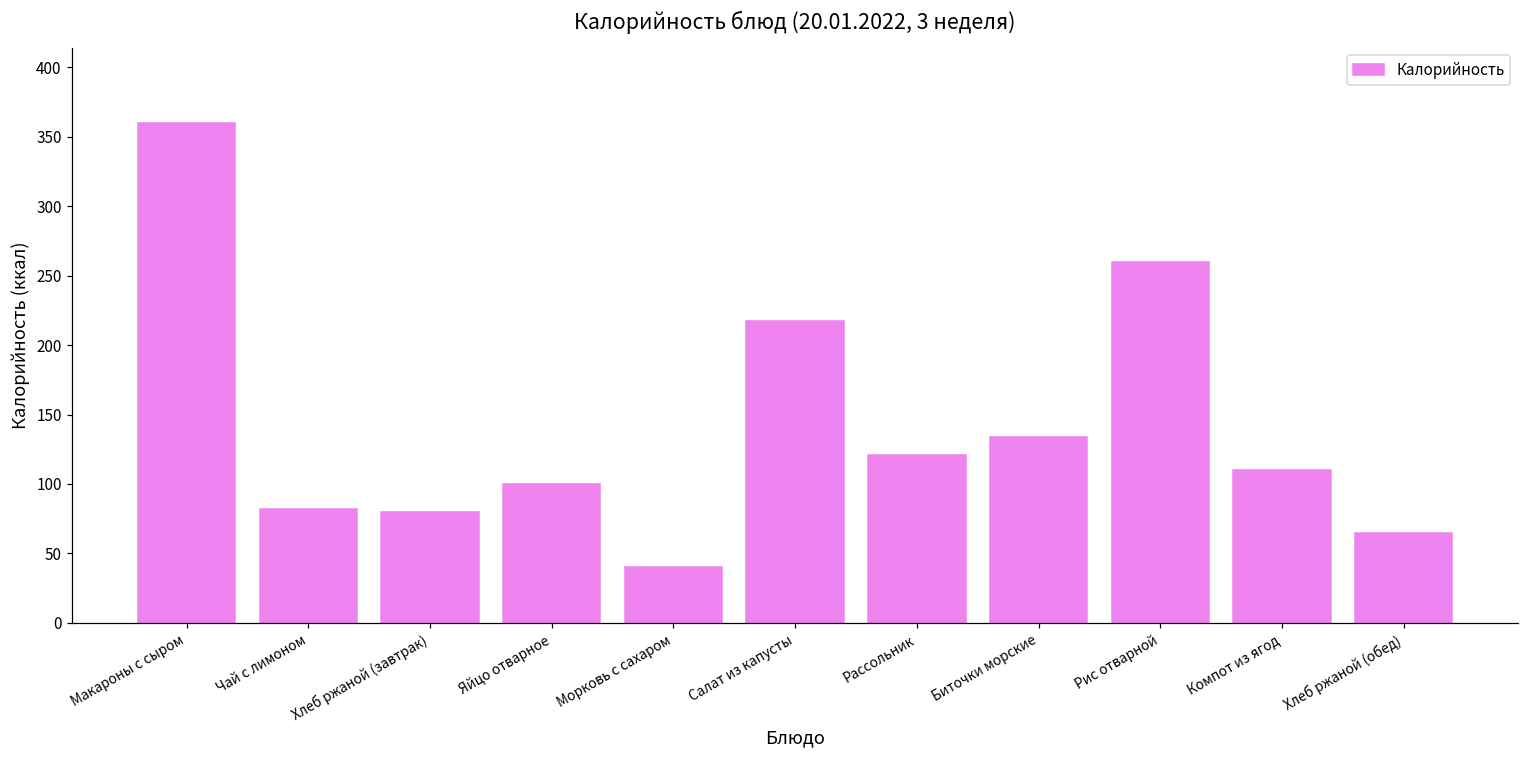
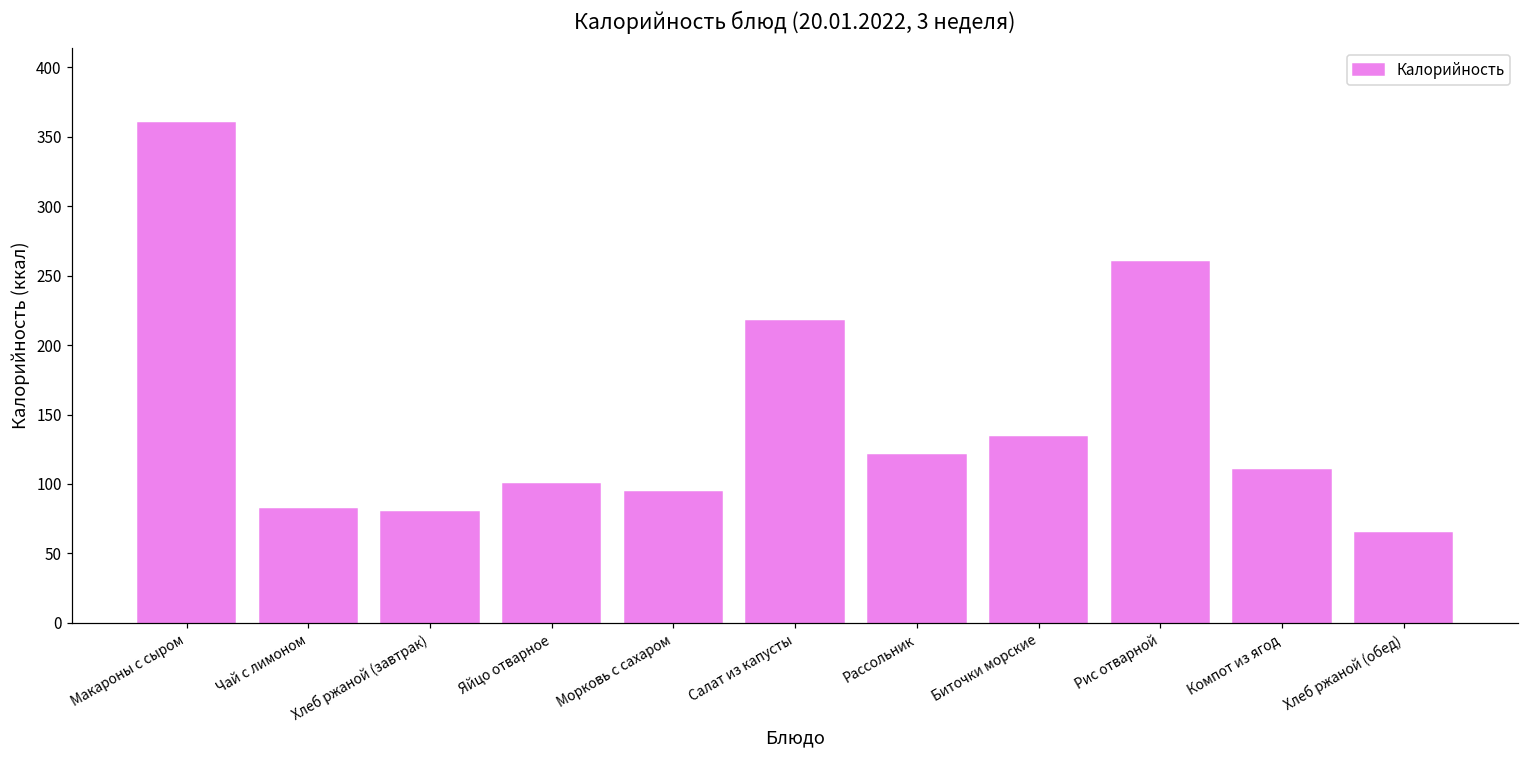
  {
    "Макароны с сыром": 360,
    "Чай с лимоном": 82,
    "Хлеб ржаной (завтрак)": 80,
    "Яйцо отварное": 100,
-   "Морковь с сахаром": 40,
+   "Морковь с сахаром": 94,
    "Салат из капусты": 217,
    "Рассольник": 121,
    "Биточки морские": 134,
    "Рис отварной": 260,
    "Компот из ягод": 110,
    "Хлеб ржаной (обед)": 65
  }
